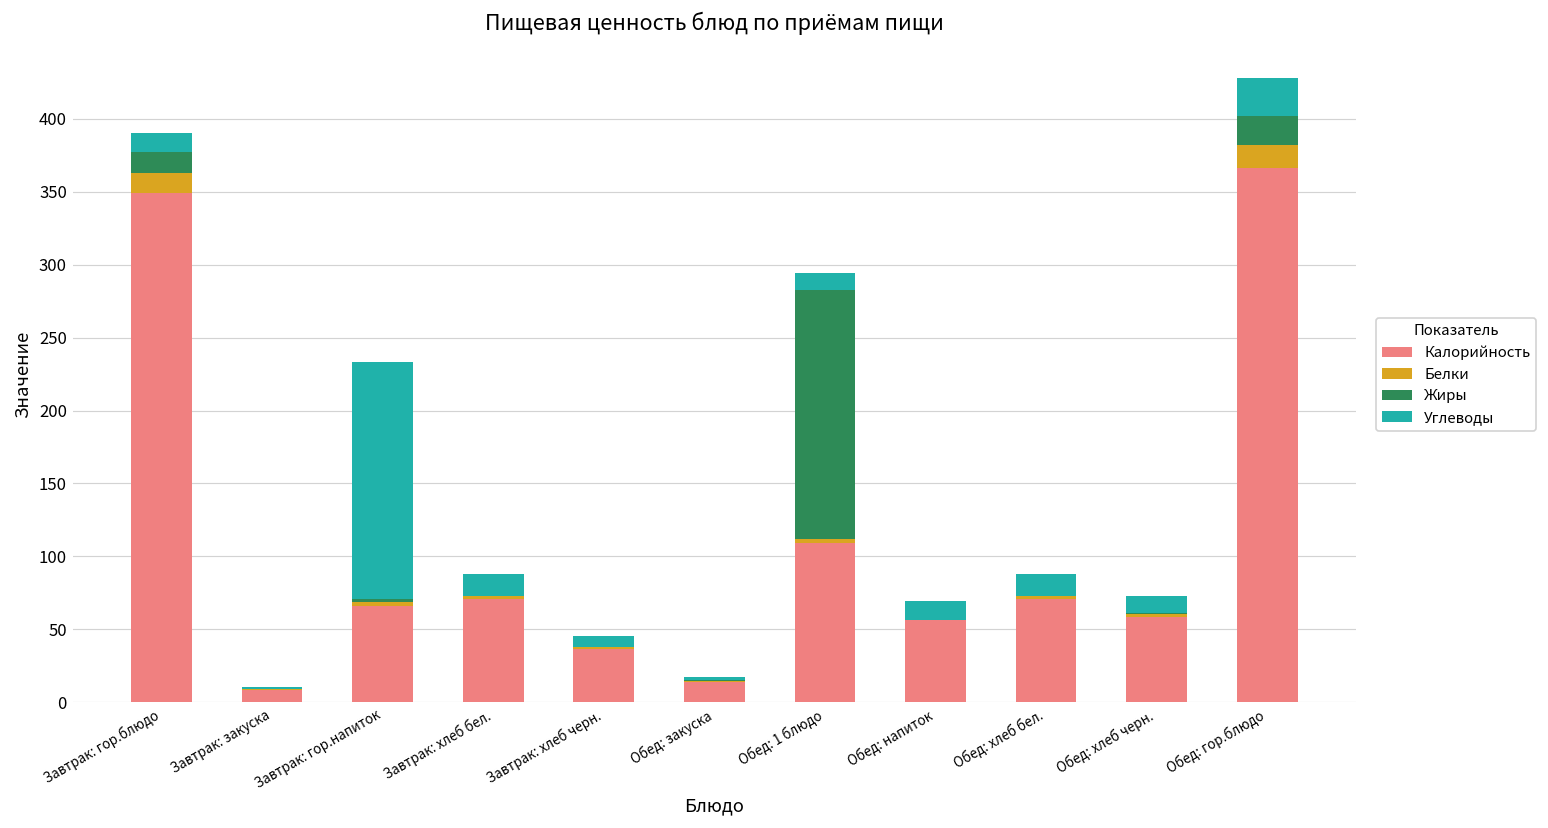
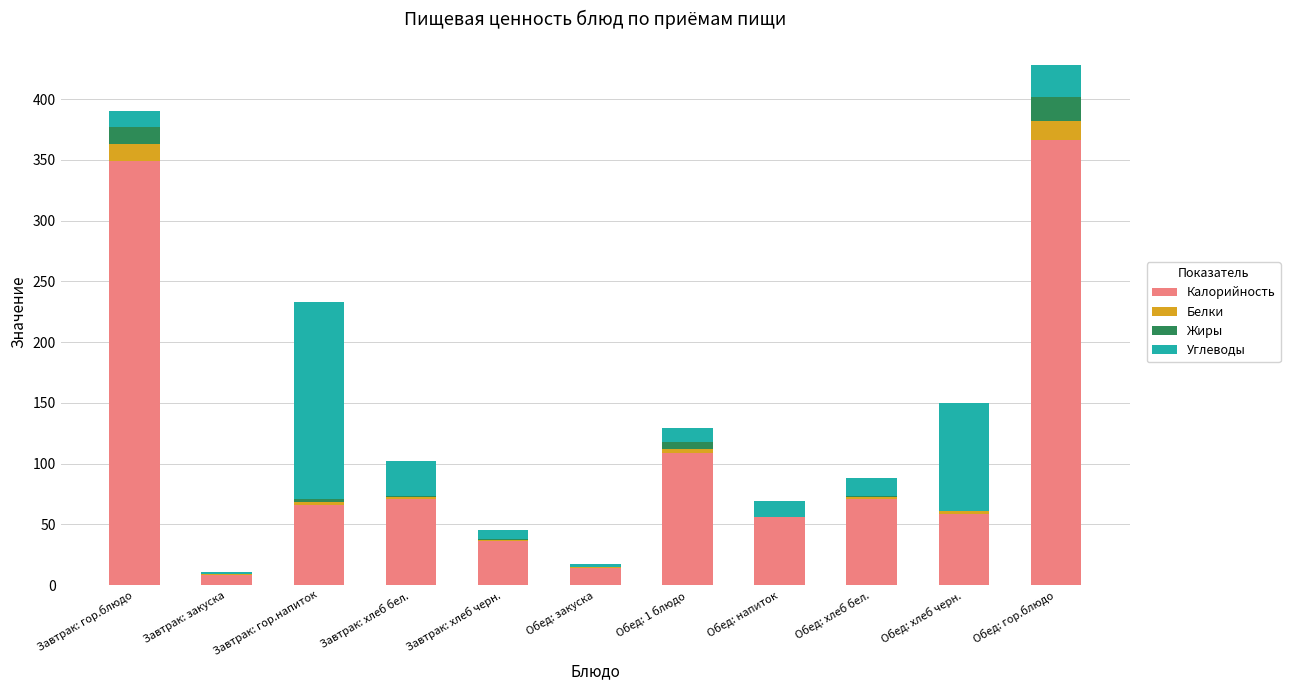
  {
    "Калорийность": {
      "Завтрак: гор.блюдо": 349,
      "Завтрак: закуска": 8,
      "Завтрак: гор.напиток": 66,
      "Завтрак: хлеб бел.": 71,
      "Завтрак: хлеб черн.": 36,
      "Обед: закуска": 14,
      "Обед: 1 блюдо": 109,
      "Обед: напиток": 56,
      "Обед: хлеб бел.": 71,
      "Обед: хлеб черн.": 59,
      "Обед: гор.блюдо": 366
    },
    "Белки": {
      "Завтрак: гор.блюдо": 14,
      "Завтрак: гор.напиток": 3,
      "Завтрак: хлеб бел.": 2,
      "Обед: 1 блюдо": 3,
      "Обед: хлеб бел.": 2,
      "Обед: гор.блюдо": 16
    },
    "Жиры": {
      "Завтрак: гор.блюдо": 14,
-     "Обед: 1 блюдо": 171,
+     "Обед: 1 блюдо": 6,
      "Обед: напиток": 0,
      "Обед: гор.блюдо": 20
    },
    "Углеводы": {
      "Завтрак: гор.блюдо": 13,
      "Завтрак: гор.напиток": 162,
-     "Завтрак: хлеб бел.": 15,
+     "Завтрак: хлеб бел.": 29,
      "Завтрак: хлеб черн.": 8,
      "Обед: закуска": 3,
      "Обед: 1 блюдо": 11,
      "Обед: напиток": 13,
      "Обед: хлеб бел.": 15,
-     "Обед: хлеб черн.": 12,
+     "Обед: хлеб черн.": 88,
      "Обед: гор.блюдо": 26
    }
  }
